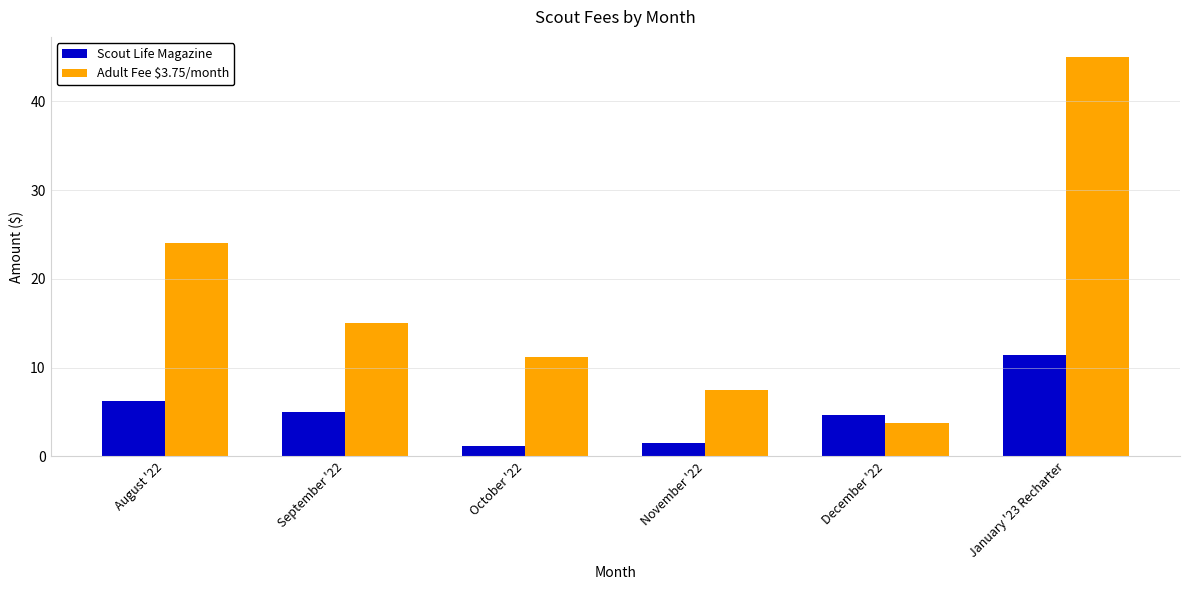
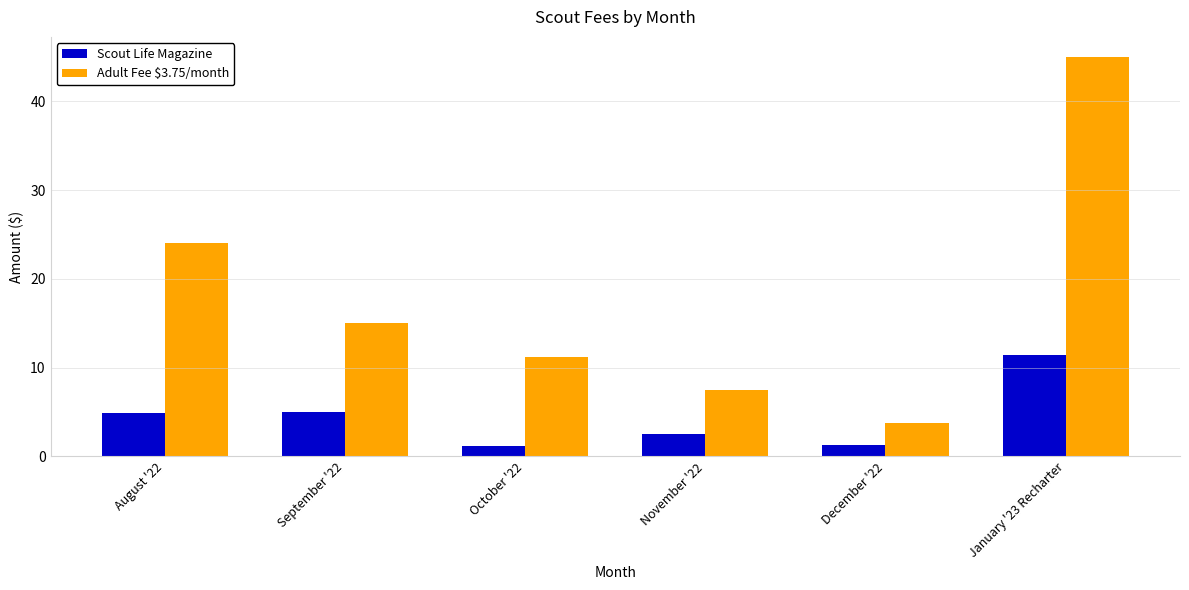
  {
    "Scout Life Magazine": {
-     "August '22": 6,
+     "August '22": 5,
      "September '22": 5,
      "October '22": 1,
-     "November '22": 2,
-     "December '22": 5,
+     "November '22": 3,
+     "December '22": 1,
      "January '23 Recharter": 11
    },
    "Adult Fee $3.75/month": {
      "August '22": 24,
      "September '22": 15,
      "October '22": 11,
      "November '22": 8,
      "December '22": 4,
      "January '23 Recharter": 45
    }
  }
